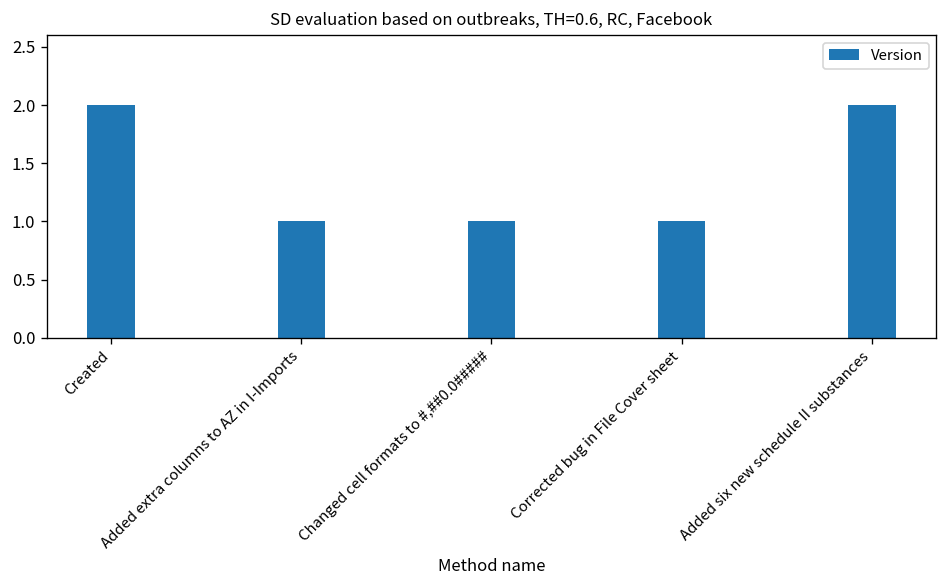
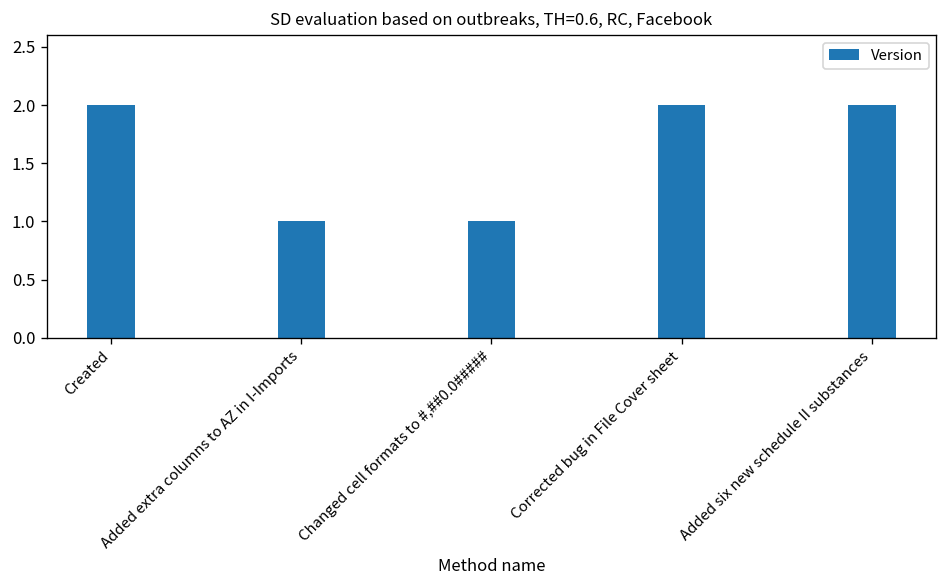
  {
    "Created": 2,
    "Added extra columns to AZ in I-Imports": 1,
    "Changed cell formats to #,##0.0#####": 1,
-   "Corrected bug in File Cover sheet": 1,
+   "Corrected bug in File Cover sheet": 2,
    "Added six new schedule II substances": 2
  }
